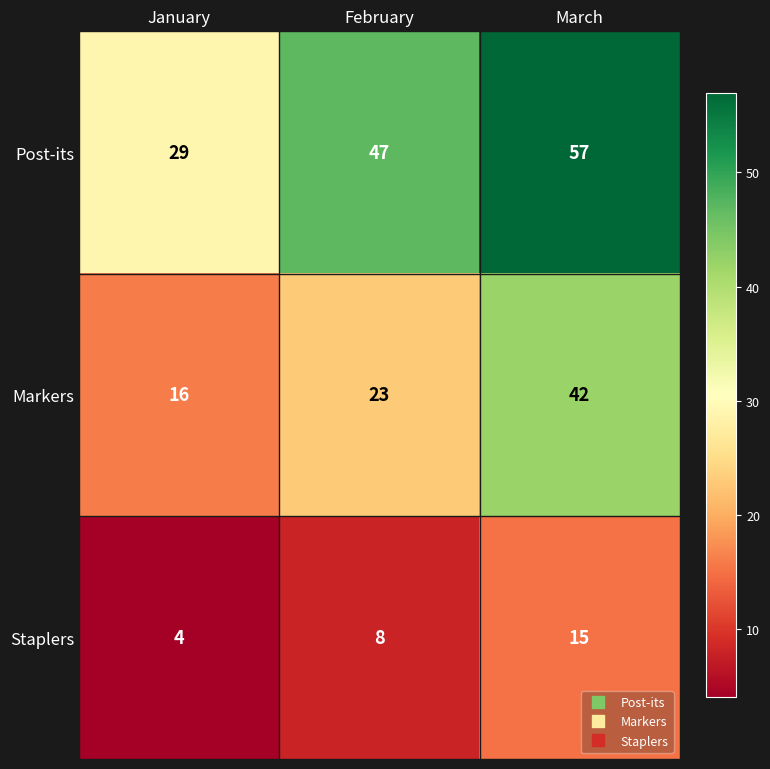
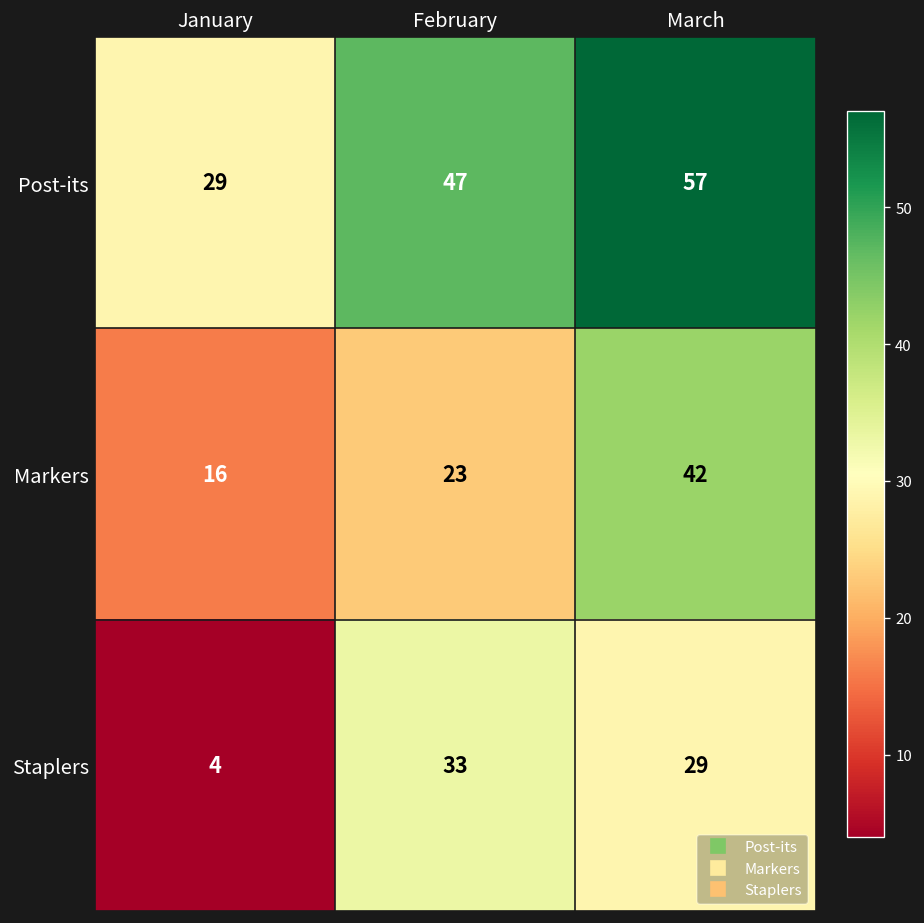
  {
    "Post-its": {
      "January": 29,
      "February": 47,
      "March": 57
    },
    "Markers": {
      "January": 16,
      "February": 23,
      "March": 42
    },
    "Staplers": {
      "January": 4,
-     "February": 8,
-     "March": 15
+     "February": 33,
+     "March": 29
    }
  }
